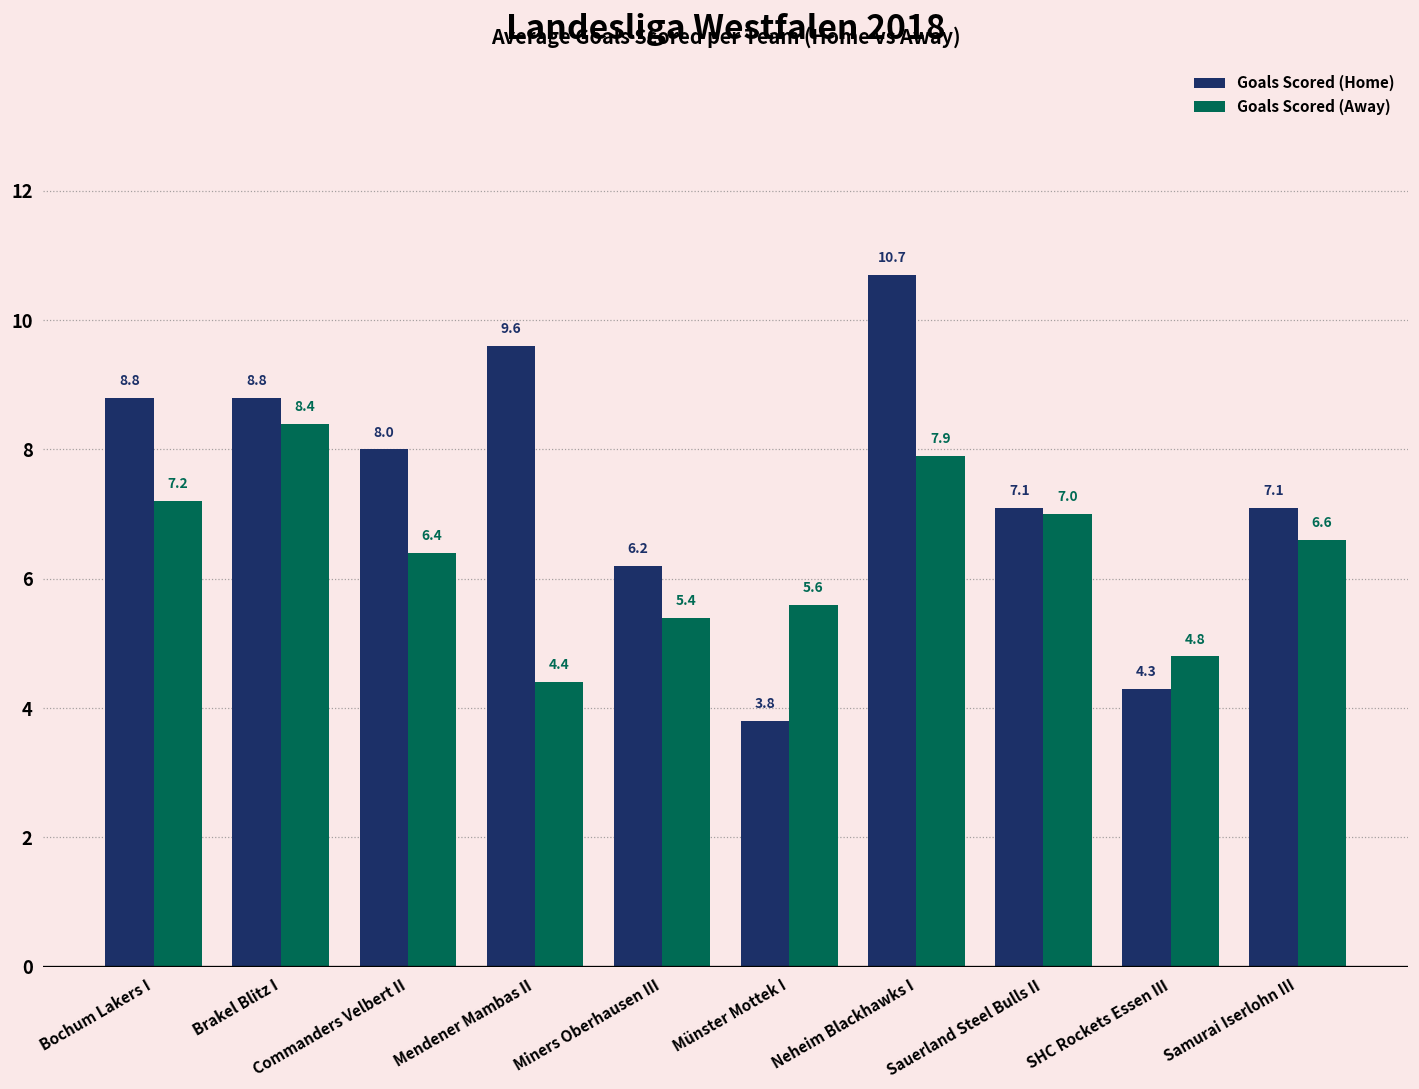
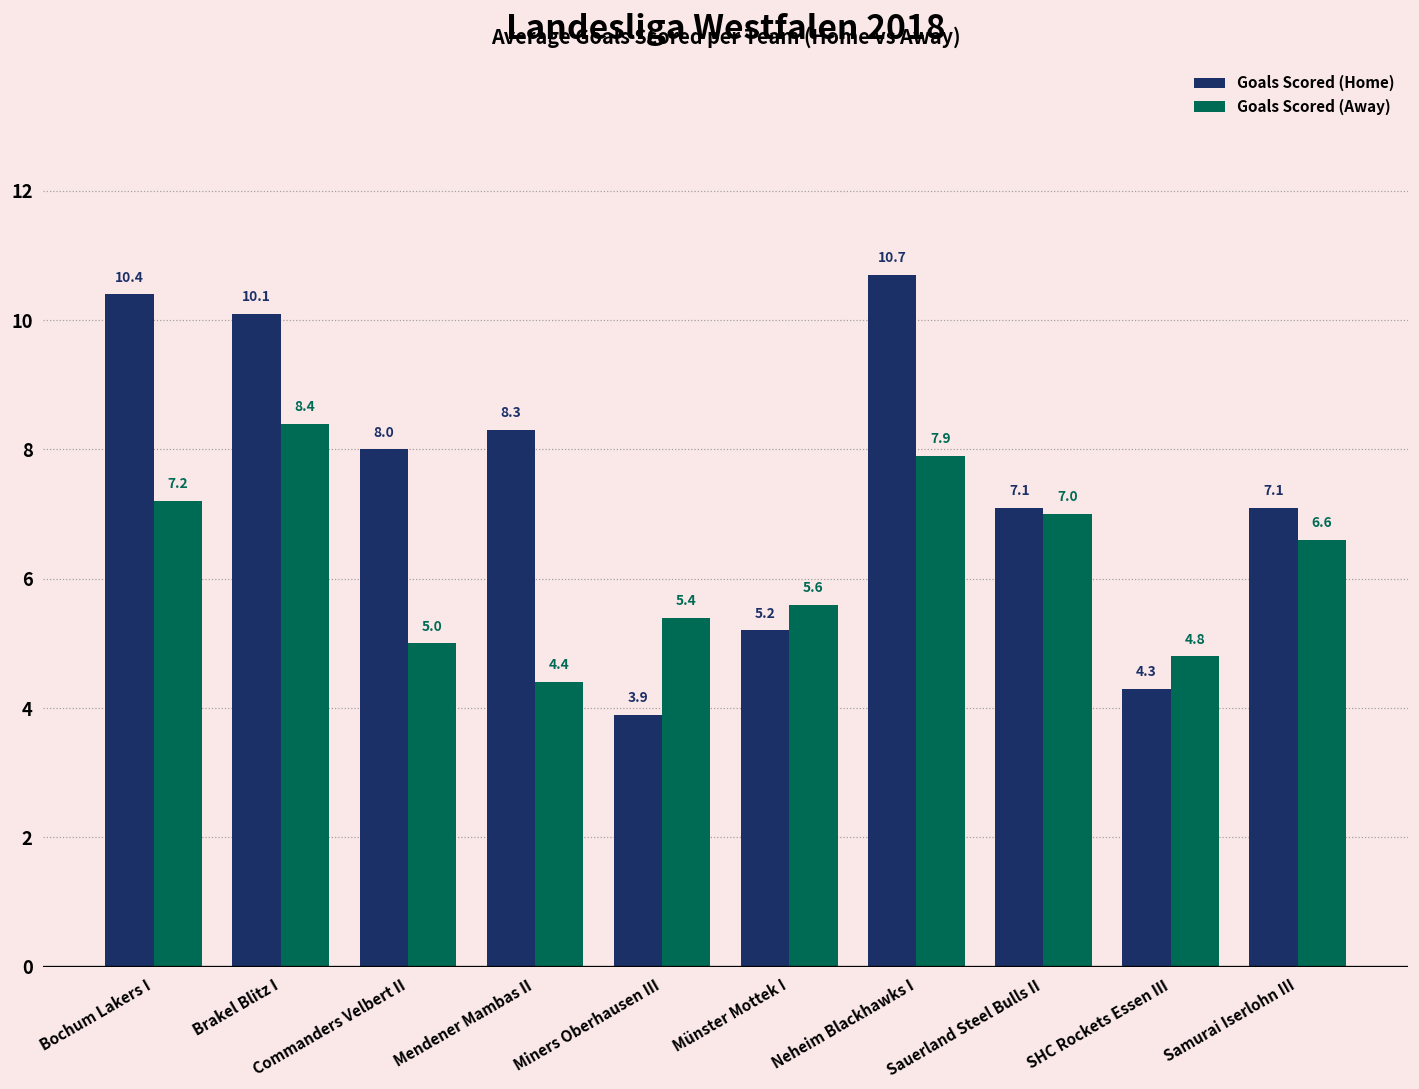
  {
    "Goals Scored (Home)": {
-     "Bochum Lakers I": 8.8,
-     "Brakel Blitz I": 8.8,
+     "Bochum Lakers I": 10.4,
+     "Brakel Blitz I": 10.1,
      "Commanders Velbert II": 8.0,
-     "Mendener Mambas II": 9.6,
-     "Miners Oberhausen III": 6.2,
-     "Münster Mottek I": 3.8,
+     "Mendener Mambas II": 8.3,
+     "Miners Oberhausen III": 3.9,
+     "Münster Mottek I": 5.2,
      "Neheim Blackhawks I": 10.7,
      "Sauerland Steel Bulls II": 7.1,
      "SHC Rockets Essen III": 4.3,
      "Samurai Iserlohn III": 7.1
    },
    "Goals Scored (Away)": {
      "Bochum Lakers I": 7.2,
      "Brakel Blitz I": 8.4,
-     "Commanders Velbert II": 6.4,
+     "Commanders Velbert II": 5.0,
      "Mendener Mambas II": 4.4,
      "Miners Oberhausen III": 5.4,
      "Münster Mottek I": 5.6,
      "Neheim Blackhawks I": 7.9,
      "Sauerland Steel Bulls II": 7.0,
      "SHC Rockets Essen III": 4.8,
      "Samurai Iserlohn III": 6.6
    }
  }
